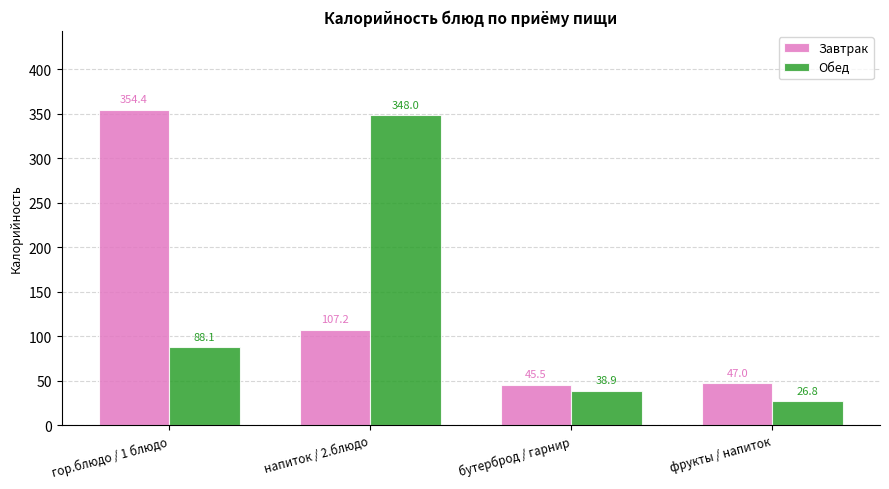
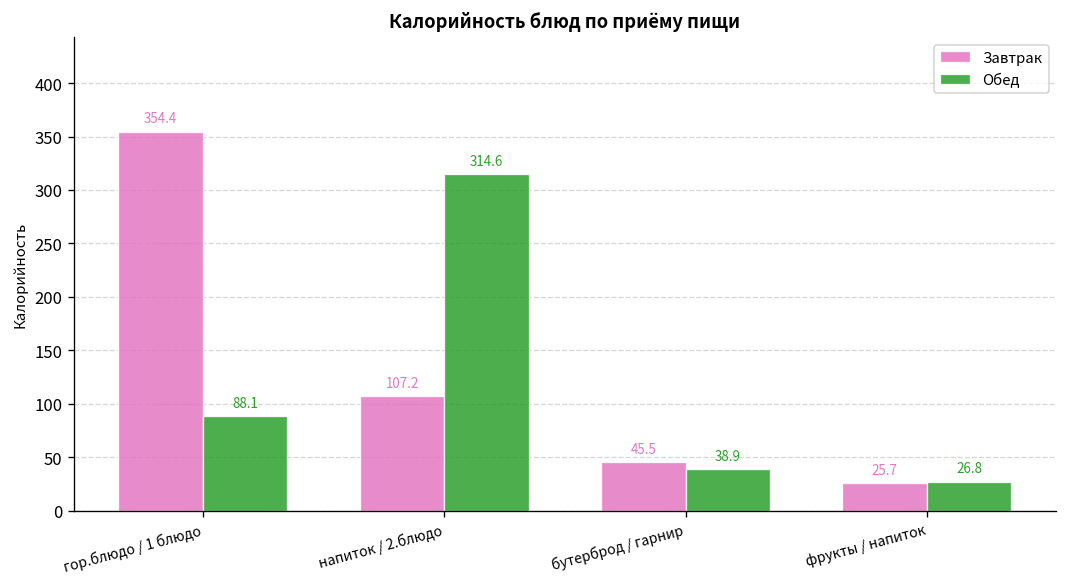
  {
    "Завтрак": {
      "гор.блюдо / 1 блюдо": 354.4,
      "напиток / 2.блюдо": 107.2,
      "бутерброд / гарнир": 45.5,
-     "фрукты / напиток": 47.0
+     "фрукты / напиток": 25.7
    },
    "Обед": {
      "гор.блюдо / 1 блюдо": 88.1,
-     "напиток / 2.блюдо": 348.0,
+     "напиток / 2.блюдо": 314.6,
      "бутерброд / гарнир": 38.9,
      "фрукты / напиток": 26.8
    }
  }
